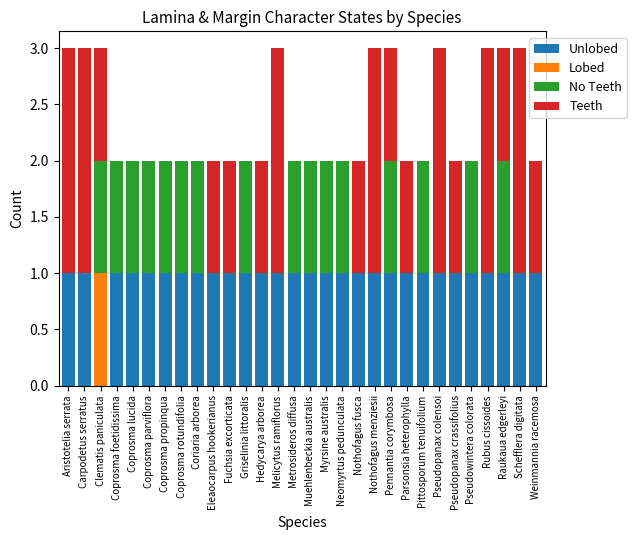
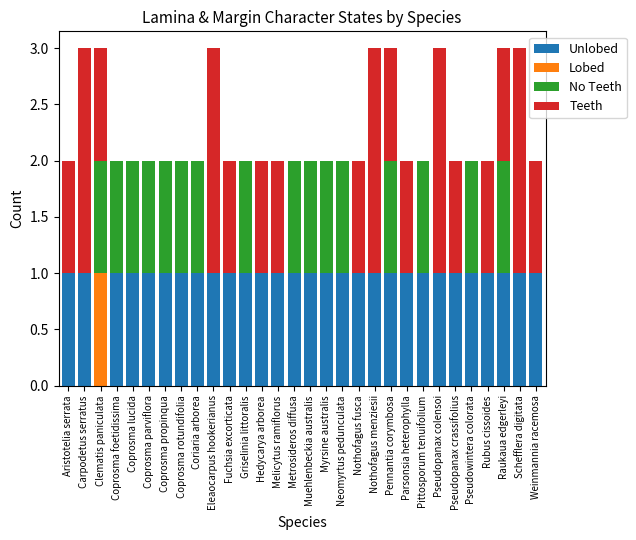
  {
    "Unlobed": {
      "Aristotelia serrata": 1,
      "Carpodetus serratus": 1,
      "Clematis paniculata": 0,
      "Coprosma foetidissima": 1,
      "Coprosma lucida": 1,
      "Coprosma parviflora": 1,
      "Coprosma propinqua": 1,
      "Coprosma rotundifolia": 1,
      "Coriaria arborea": 1,
      "Eleaocarpus hookerianus": 1,
      "Fuchsia excorticata": 1,
      "Griselinia littoralis": 1,
      "Hedycarya arborea": 1,
      "Melicytus ramiflorus": 1,
      "Metrosideros diffusa": 1,
      "Muehlenbeckia australis": 1,
      "Myrsine australis": 1,
      "Neomyrtus pedunculata": 1,
      "Nothofagus fusca": 1,
      "Nothofagus menziesii": 1,
      "Pennantia corymbosa": 1,
      "Parsonsia heterophylla": 1,
      "Pittosporum tenuifolium": 1,
      "Pseudopanax colensoi": 1,
      "Pseudopanax crassifolius": 1,
      "Pseudowintera colorata": 1,
      "Rubus cissoides": 1,
      "Raukaua edgerleyi": 1,
      "Schefflera digitata": 1,
      "Weinmannia racemosa": 1
    },
    "Teeth": {
-     "Aristotelia serrata": 2,
+     "Aristotelia serrata": 1,
      "Carpodetus serratus": 2,
      "Clematis paniculata": 1,
      "Coprosma foetidissima": 0,
      "Coprosma lucida": 0,
      "Coprosma parviflora": 0,
      "Coprosma propinqua": 0,
      "Coprosma rotundifolia": 0,
      "Coriaria arborea": 0,
-     "Eleaocarpus hookerianus": 1,
+     "Eleaocarpus hookerianus": 2,
      "Fuchsia excorticata": 1,
      "Griselinia littoralis": 0,
      "Hedycarya arborea": 1,
-     "Melicytus ramiflorus": 2,
+     "Melicytus ramiflorus": 1,
      "Metrosideros diffusa": 0,
      "Muehlenbeckia australis": 0,
      "Myrsine australis": 0,
      "Neomyrtus pedunculata": 0,
      "Nothofagus fusca": 1,
      "Nothofagus menziesii": 2,
      "Pennantia corymbosa": 1,
      "Parsonsia heterophylla": 1,
      "Pittosporum tenuifolium": 0,
      "Pseudopanax colensoi": 2,
      "Pseudopanax crassifolius": 1,
      "Pseudowintera colorata": 0,
-     "Rubus cissoides": 2,
+     "Rubus cissoides": 1,
      "Raukaua edgerleyi": 1,
      "Schefflera digitata": 2,
      "Weinmannia racemosa": 1
    }
  }
